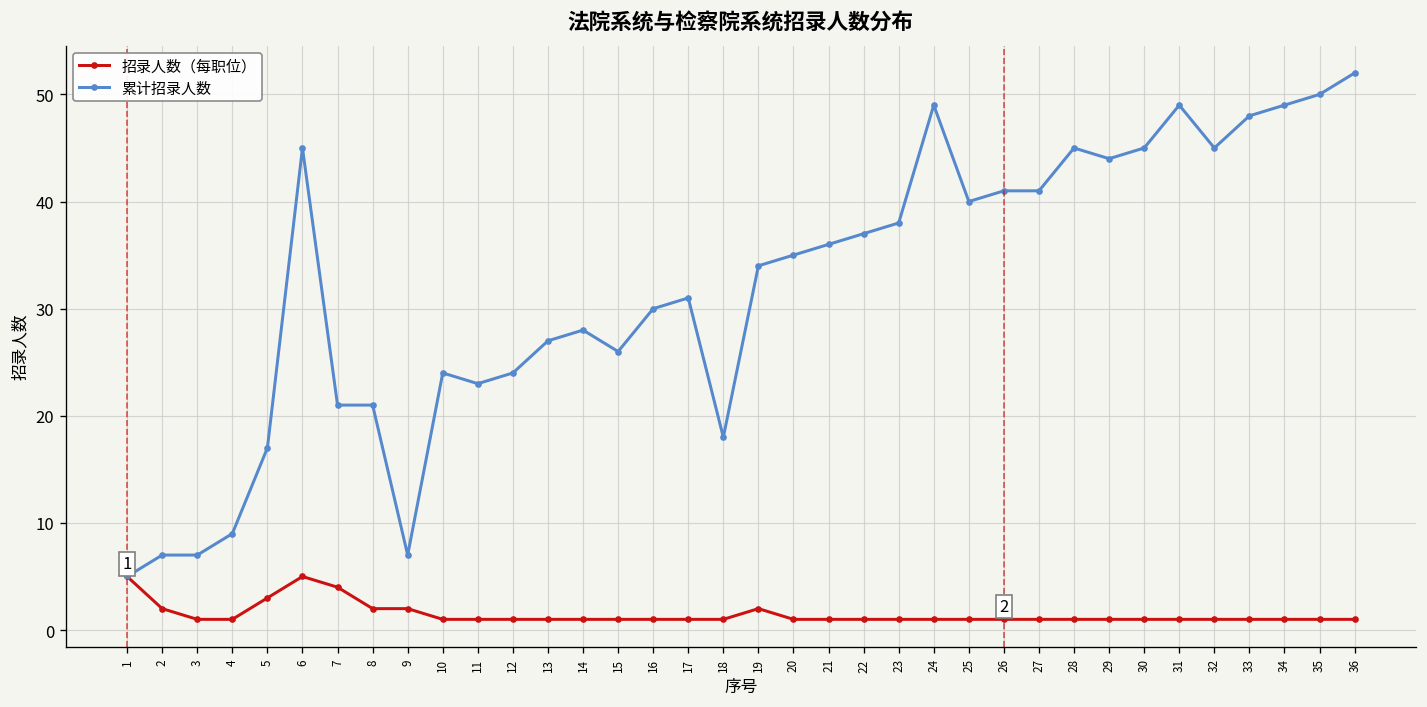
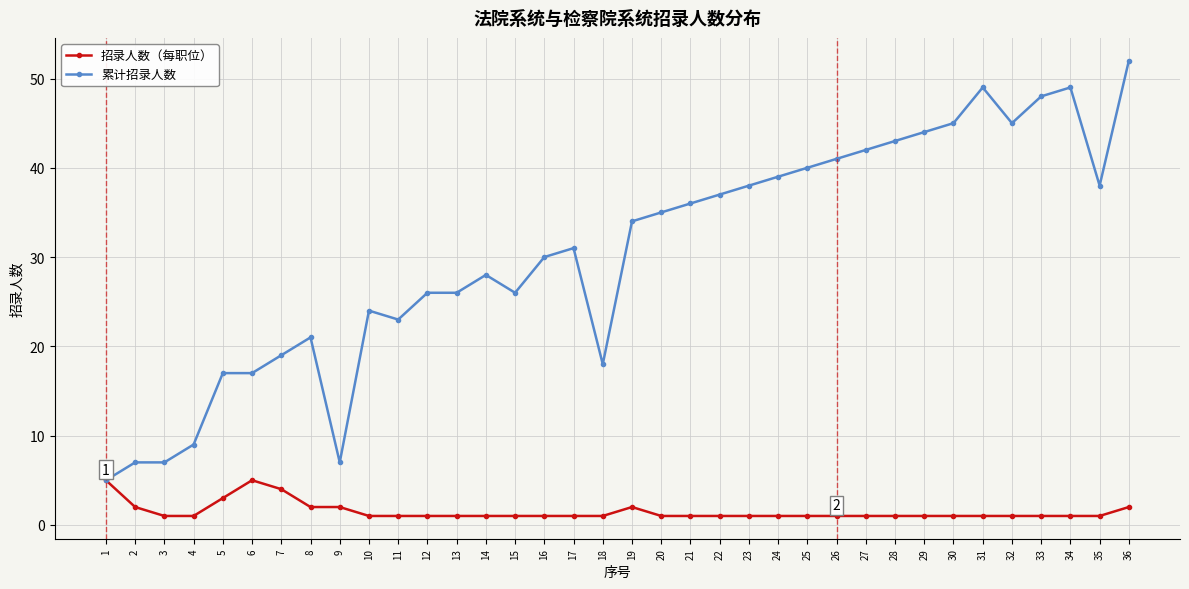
  {
    "招录人数（每职位）": {
      "2": 2,
      "3": 1,
      "4": 1,
      "5": 3,
      "6": 5,
      "7": 4,
      "8": 2,
      "9": 2,
      "10": 1,
      "11": 1,
      "12": 1,
      "13": 1,
      "14": 1,
      "15": 1,
      "16": 1,
      "17": 1,
      "18": 1,
      "19": 2,
      "20": 1,
      "21": 1,
      "22": 1,
      "23": 1,
      "24": 1,
      "25": 1,
      "27": 1,
      "28": 1,
      "29": 1,
      "30": 1,
      "31": 1,
      "32": 1,
      "33": 1,
      "34": 1,
      "35": 1,
-     "36": 1
+     "36": 2
    },
    "累计招录人数": {
      "2": 7,
      "3": 7,
      "4": 9,
      "5": 17,
-     "6": 45,
-     "7": 21,
+     "6": 17,
+     "7": 19,
      "8": 21,
      "9": 7,
      "10": 24,
      "11": 23,
-     "12": 24,
-     "13": 27,
+     "12": 26,
+     "13": 26,
      "14": 28,
      "15": 26,
      "16": 30,
      "17": 31,
      "18": 18,
      "19": 34,
      "20": 35,
      "21": 36,
      "22": 37,
      "23": 38,
-     "24": 49,
+     "24": 39,
      "25": 40,
      "26": 41,
-     "27": 41,
-     "28": 45,
+     "27": 42,
+     "28": 43,
      "29": 44,
      "30": 45,
      "31": 49,
      "32": 45,
      "33": 48,
      "34": 49,
-     "35": 50,
+     "35": 38,
      "36": 52
    }
  }
